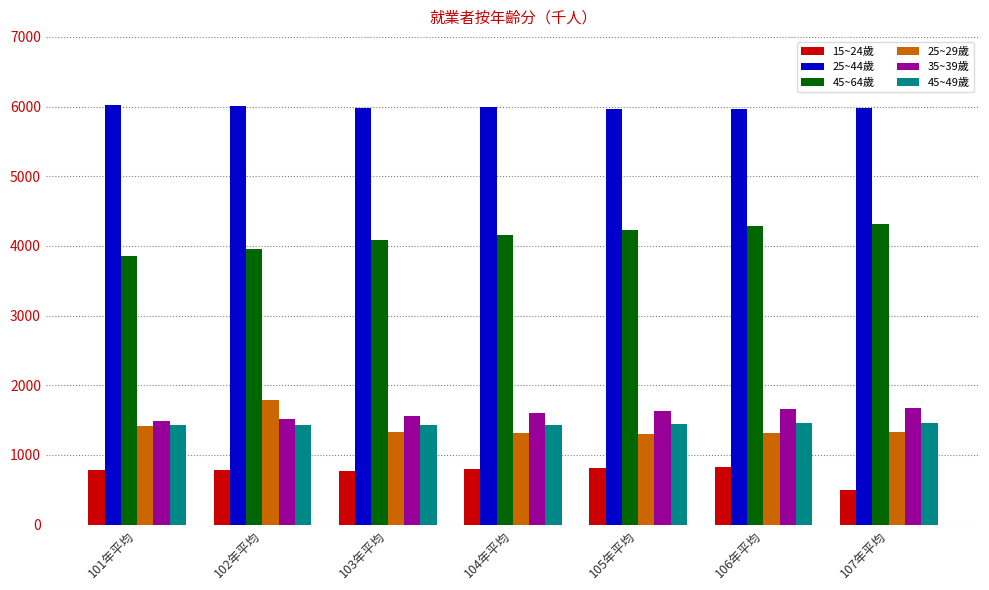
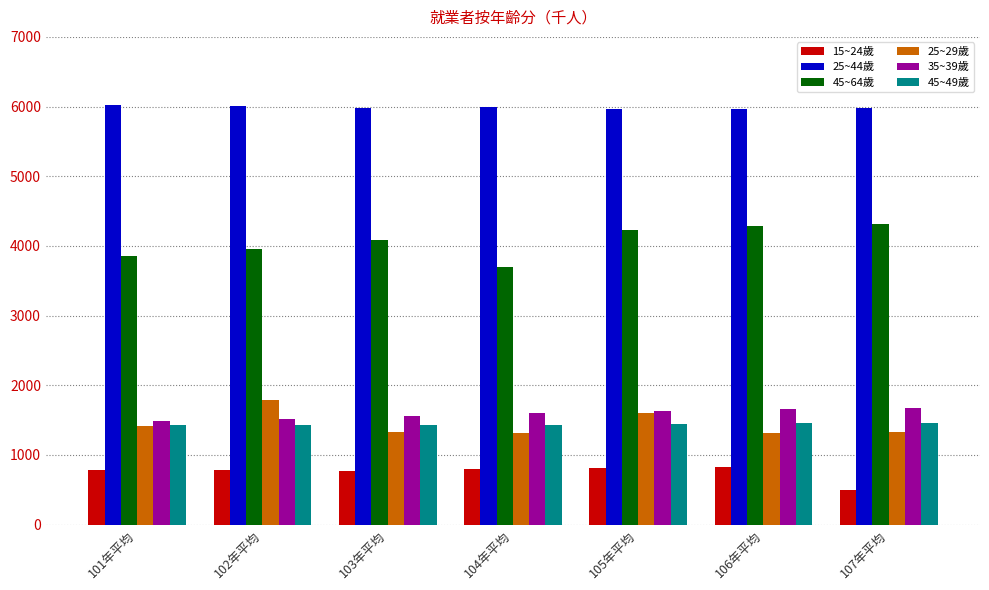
  {
    "15~24歲": {
      "101年平均": 800,
      "102年平均": 800,
      "103年平均": 800,
      "104年平均": 800,
      "105年平均": 800,
      "106年平均": 800,
      "107年平均": 500
    },
    "25~44歲": {
      "101年平均": 6000,
      "102年平均": 6000,
      "103年平均": 6000,
      "104年平均": 6000,
      "105年平均": 6000,
      "106年平均": 6000,
      "107年平均": 6000
    },
    "45~64歲": {
      "101年平均": 3900,
      "102年平均": 4000,
      "103年平均": 4100,
-     "104年平均": 4200,
+     "104年平均": 3700,
      "105年平均": 4200,
      "106年平均": 4300,
      "107年平均": 4300
    },
    "25~29歲": {
      "101年平均": 1400,
      "102年平均": 1800,
      "103年平均": 1300,
      "104年平均": 1300,
-     "105年平均": 1300,
+     "105年平均": 1600,
      "106年平均": 1300,
      "107年平均": 1300
    },
    "35~39歲": {
      "101年平均": 1500,
      "102年平均": 1500,
      "103年平均": 1600,
      "104年平均": 1600,
      "105年平均": 1600,
      "106年平均": 1700,
      "107年平均": 1700
    },
    "45~49歲": {
      "101年平均": 1400,
      "102年平均": 1400,
      "103年平均": 1400,
      "104年平均": 1400,
      "105年平均": 1400,
      "106年平均": 1500,
      "107年平均": 1500
    }
  }
